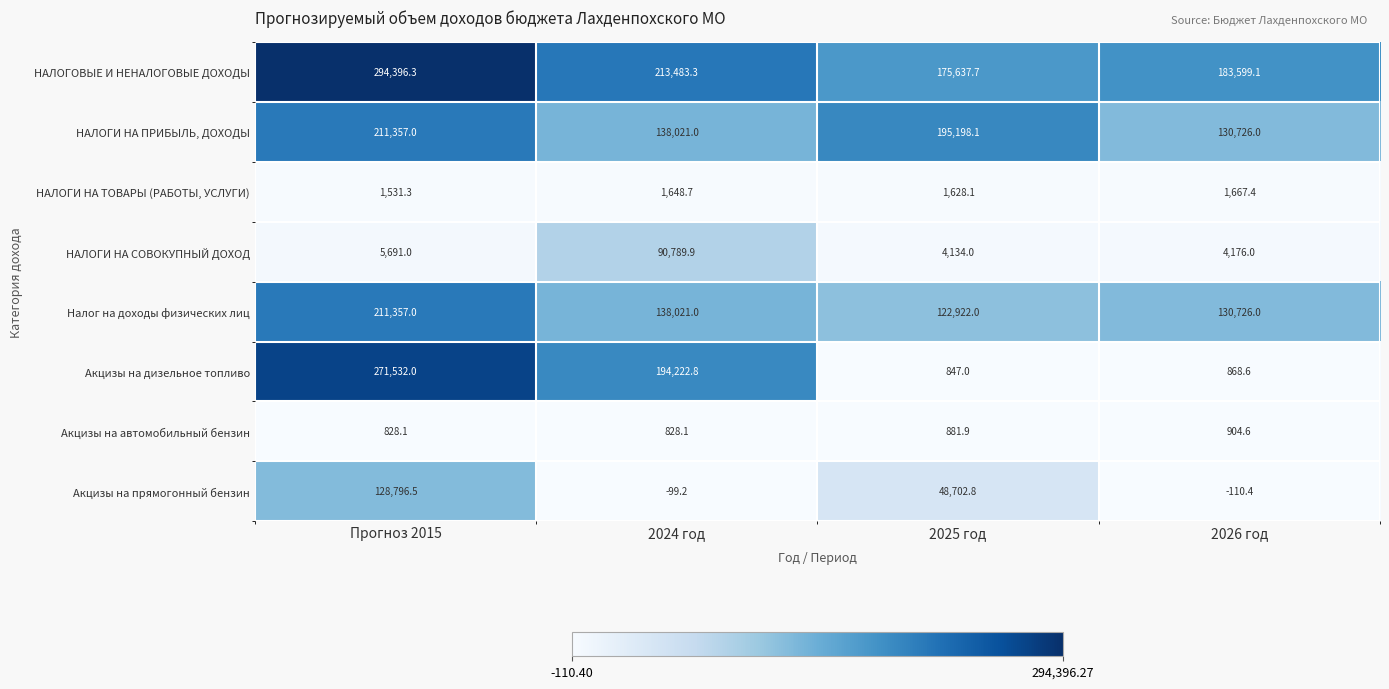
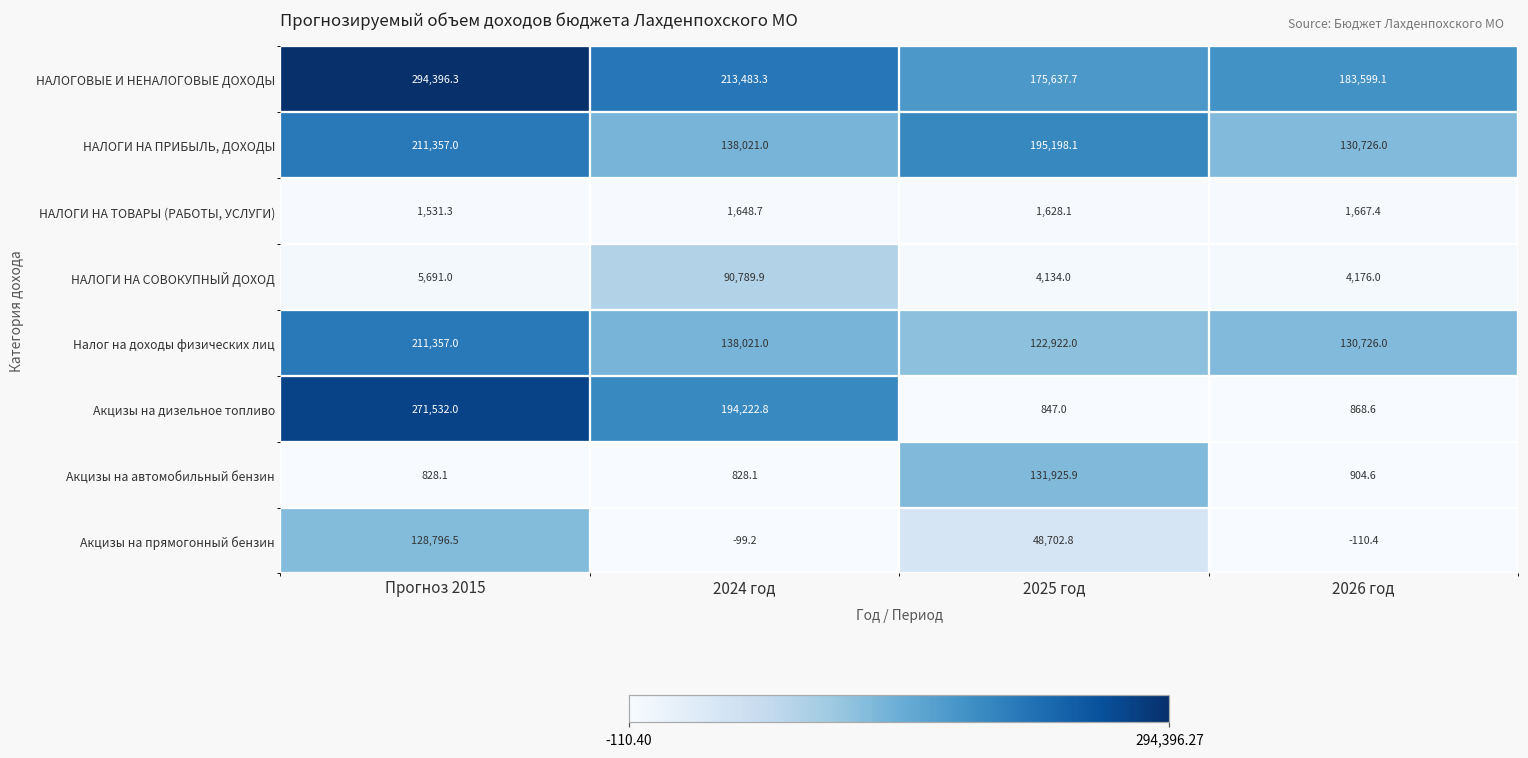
  {
    "НАЛОГОВЫЕ И НЕНАЛОГОВЫЕ ДОХОДЫ": {
      "Прогноз 2015": "294,396.3",
      "2024 год": "213,483.3",
      "2025 год": "175,637.7",
      "2026 год": "183,599.1"
    },
    "НАЛОГИ НА ПРИБЫЛЬ, ДОХОДЫ": {
      "Прогноз 2015": "211,357.0",
      "2024 год": "138,021.0",
      "2025 год": "195,198.1",
      "2026 год": "130,726.0"
    },
    "НАЛОГИ НА ТОВАРЫ (РАБОТЫ, УСЛУГИ)": {
      "Прогноз 2015": "1,531.3",
      "2024 год": "1,648.7",
      "2025 год": "1,628.1",
      "2026 год": "1,667.4"
    },
    "НАЛОГИ НА СОВОКУПНЫЙ ДОХОД": {
      "Прогноз 2015": "5,691.0",
      "2024 год": "90,789.9",
      "2025 год": "4,134.0",
      "2026 год": "4,176.0"
    },
    "Налог на доходы физических лиц": {
      "Прогноз 2015": "211,357.0",
      "2024 год": "138,021.0",
      "2025 год": "122,922.0",
      "2026 год": "130,726.0"
    },
    "Акцизы на дизельное топливо": {
      "Прогноз 2015": "271,532.0",
      "2024 год": "194,222.8",
      "2025 год": "847.0",
      "2026 год": "868.6"
    },
    "Акцизы на автомобильный бензин": {
      "Прогноз 2015": "828.1",
      "2024 год": "828.1",
-     "2025 год": "881.9",
+     "2025 год": "131,925.9",
      "2026 год": "904.6"
    },
    "Акцизы на прямогонный бензин": {
      "Прогноз 2015": "128,796.5",
      "2024 год": "-99.2",
      "2025 год": "48,702.8",
      "2026 год": "-110.4"
    }
  }
